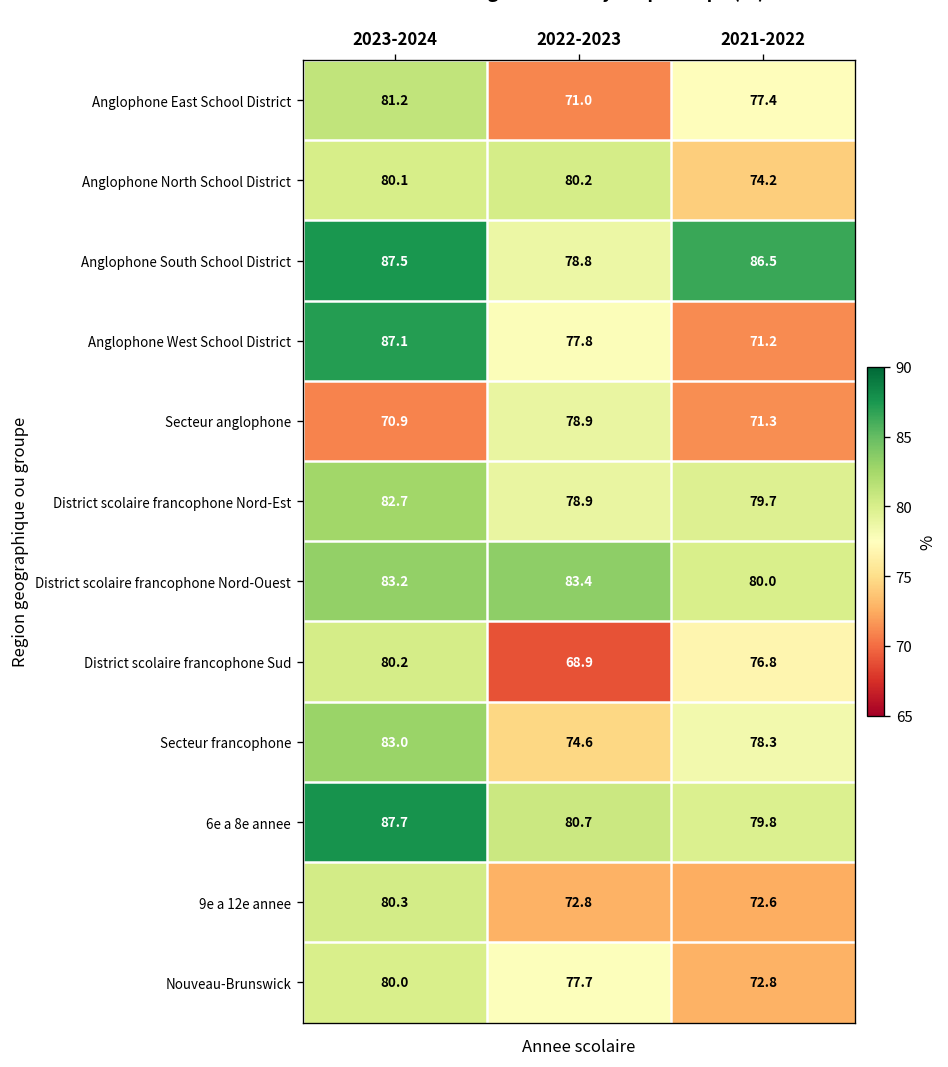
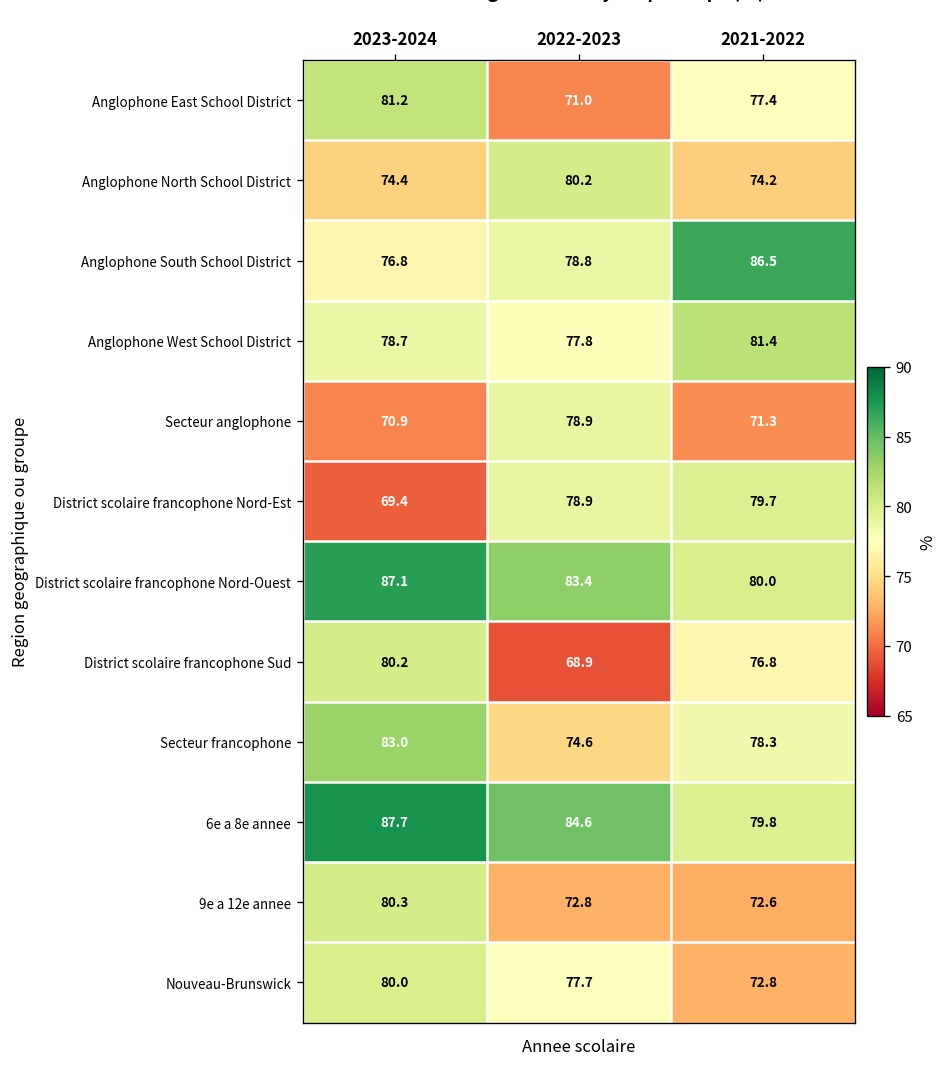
  {
    "Anglophone East School District": {
      "2023-2024": 81.2,
      "2022-2023": 71.0,
      "2021-2022": 77.4
    },
    "Anglophone North School District": {
-     "2023-2024": 80.1,
+     "2023-2024": 74.4,
      "2022-2023": 80.2,
      "2021-2022": 74.2
    },
    "Anglophone South School District": {
-     "2023-2024": 87.5,
+     "2023-2024": 76.8,
      "2022-2023": 78.8,
      "2021-2022": 86.5
    },
    "Anglophone West School District": {
-     "2023-2024": 87.1,
+     "2023-2024": 78.7,
      "2022-2023": 77.8,
-     "2021-2022": 71.2
+     "2021-2022": 81.4
    },
    "Secteur anglophone": {
      "2023-2024": 70.9,
      "2022-2023": 78.9,
      "2021-2022": 71.3
    },
    "District scolaire francophone Nord-Est": {
-     "2023-2024": 82.7,
+     "2023-2024": 69.4,
      "2022-2023": 78.9,
      "2021-2022": 79.7
    },
    "District scolaire francophone Nord-Ouest": {
-     "2023-2024": 83.2,
+     "2023-2024": 87.1,
      "2022-2023": 83.4,
      "2021-2022": 80.0
    },
    "District scolaire francophone Sud": {
      "2023-2024": 80.2,
      "2022-2023": 68.9,
      "2021-2022": 76.8
    },
    "Secteur francophone": {
      "2023-2024": 83.0,
      "2022-2023": 74.6,
      "2021-2022": 78.3
    },
    "6e a 8e annee": {
      "2023-2024": 87.7,
-     "2022-2023": 80.7,
+     "2022-2023": 84.6,
      "2021-2022": 79.8
    },
    "9e a 12e annee": {
      "2023-2024": 80.3,
      "2022-2023": 72.8,
      "2021-2022": 72.6
    },
    "Nouveau-Brunswick": {
      "2023-2024": 80.0,
      "2022-2023": 77.7,
      "2021-2022": 72.8
    }
  }
